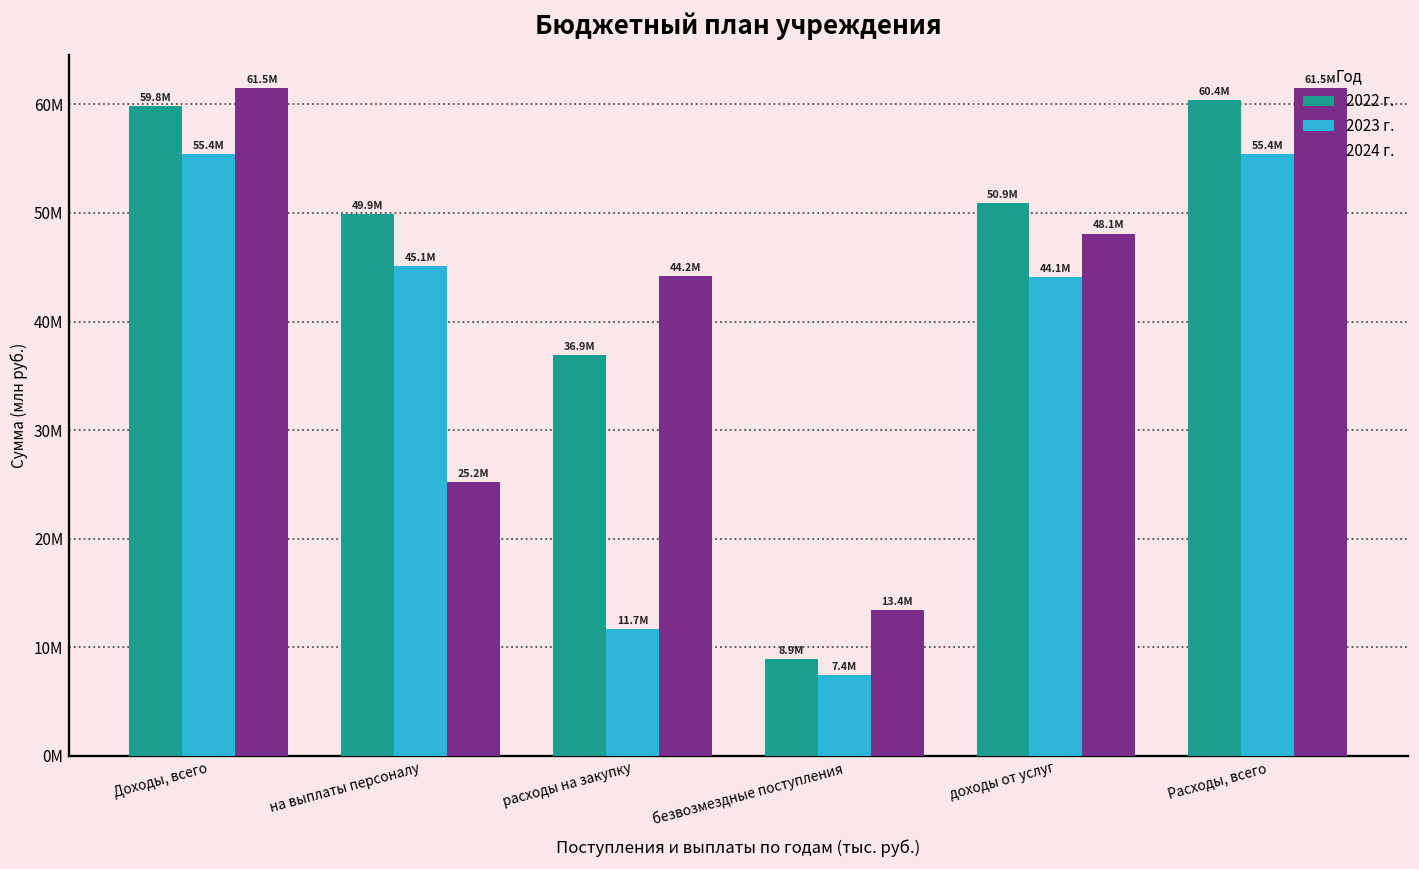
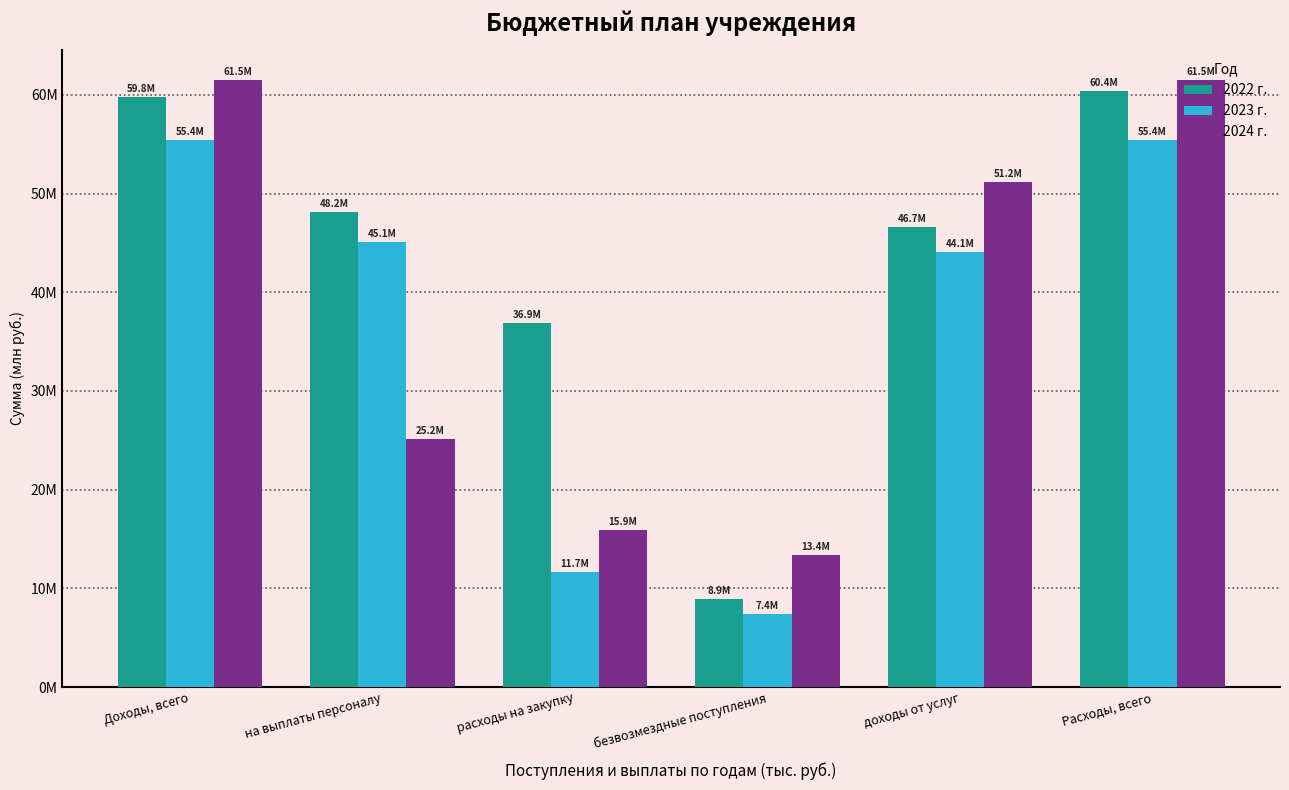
  {
    "2022 г.": {
      "Доходы, всего": "59.8M",
-     "на выплаты персоналу": "49.9M",
+     "на выплаты персоналу": "48.2M",
      "расходы на закупку": "36.9M",
      "безвозмездные поступления": "8.9M",
-     "доходы от услуг": "50.9M",
+     "доходы от услуг": "46.7M",
      "Расходы, всего": "60.4M"
    },
    "2023 г.": {
      "Доходы, всего": "55.4M",
      "на выплаты персоналу": "45.1M",
      "расходы на закупку": "11.7M",
      "безвозмездные поступления": "7.4M",
      "доходы от услуг": "44.1M",
      "Расходы, всего": "55.4M"
    },
    "2024 г.": {
      "Доходы, всего": "61.5M",
      "на выплаты персоналу": "25.2M",
-     "расходы на закупку": "44.2M",
+     "расходы на закупку": "15.9M",
      "безвозмездные поступления": "13.4M",
-     "доходы от услуг": "48.1M",
+     "доходы от услуг": "51.2M",
      "Расходы, всего": "61.5M"
    }
  }
